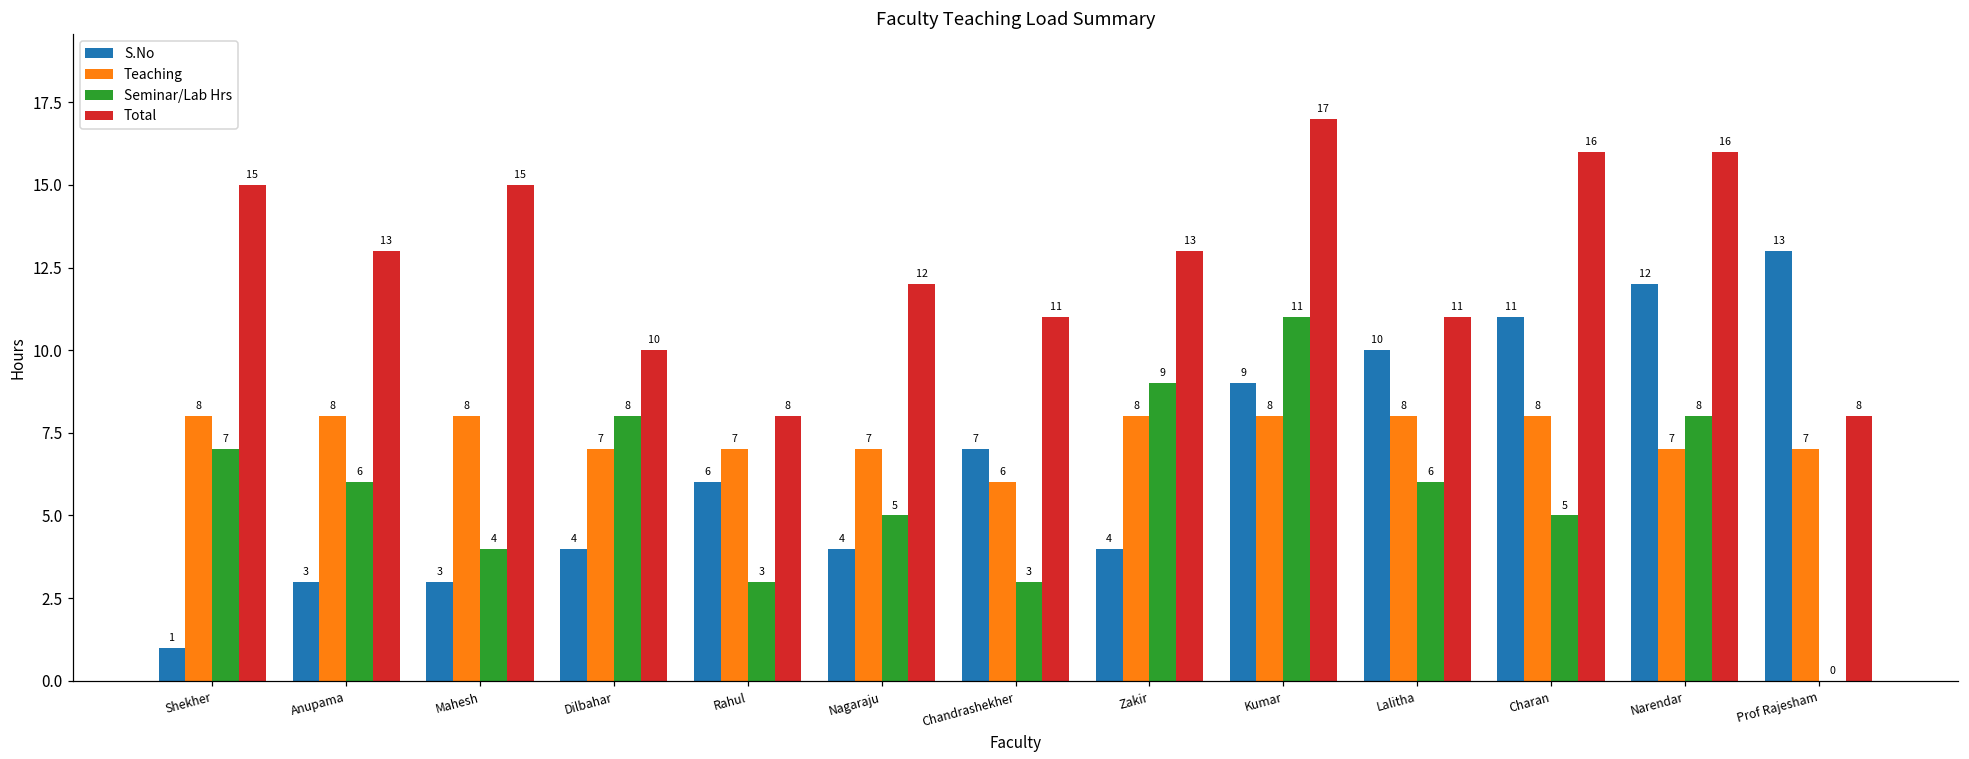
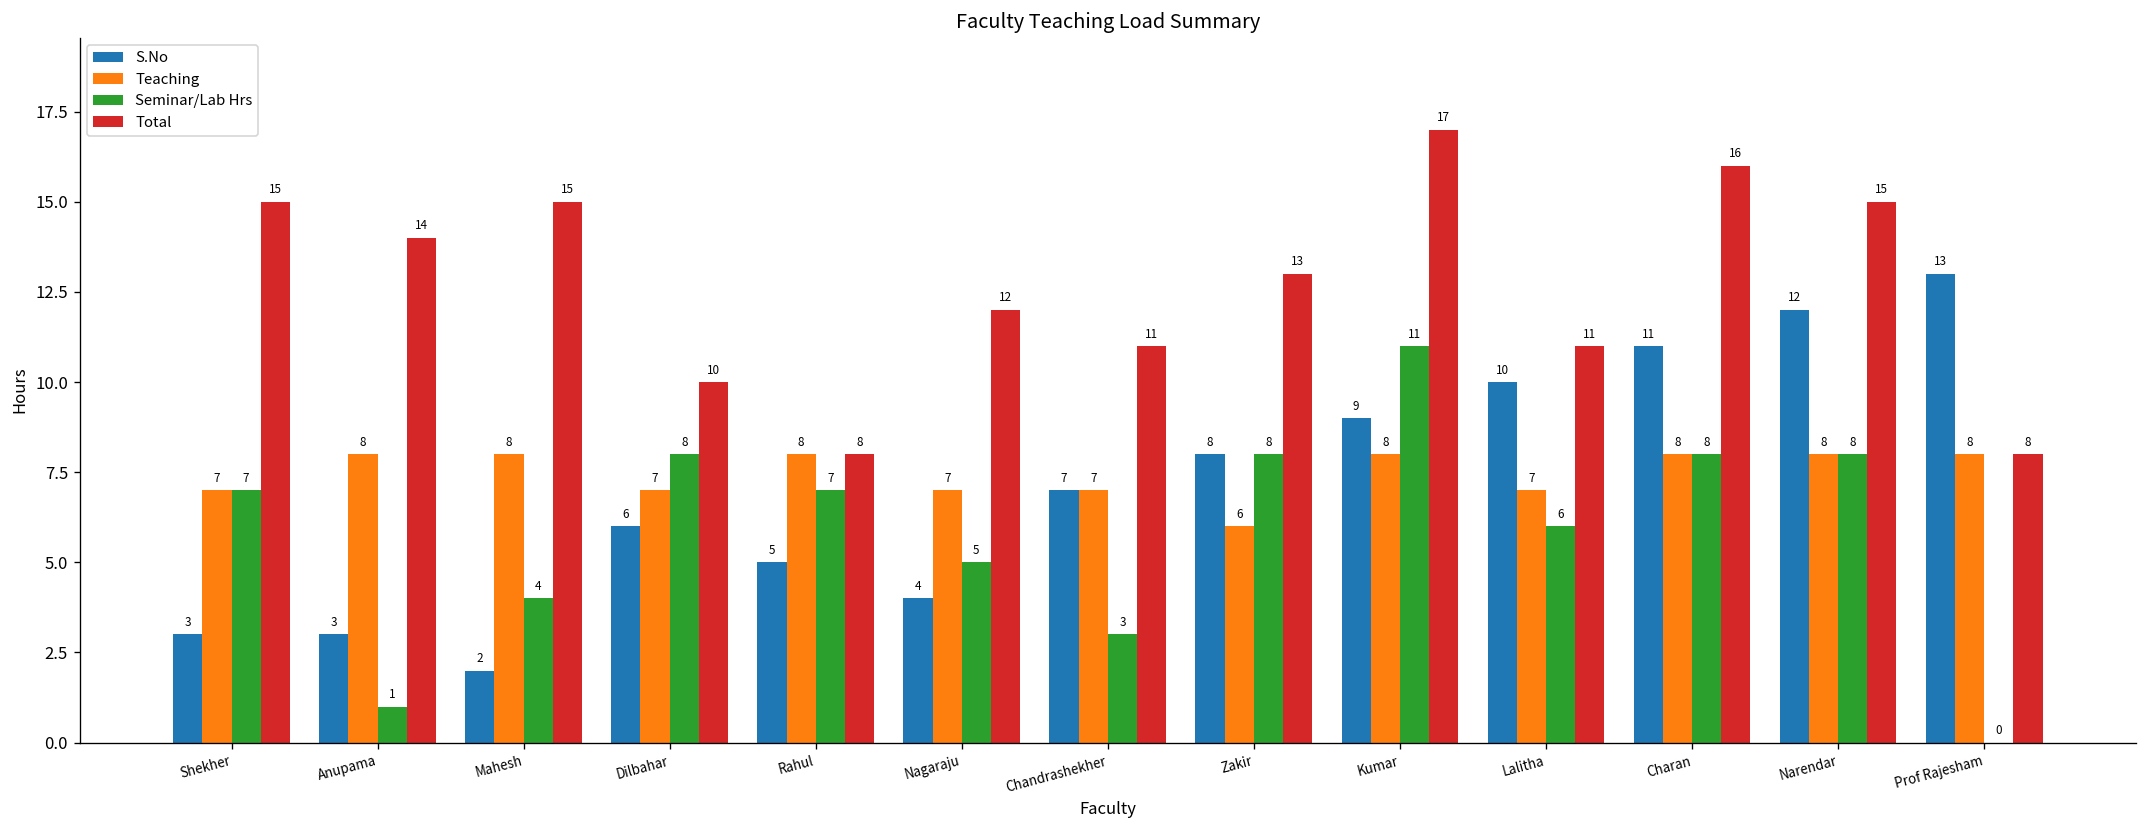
  {
    "S.No": {
-     "Shekher": 1,
+     "Shekher": 3,
      "Anupama": 3,
-     "Mahesh": 3,
-     "Dilbahar": 4,
-     "Rahul": 6,
+     "Mahesh": 2,
+     "Dilbahar": 6,
+     "Rahul": 5,
      "Nagaraju": 4,
      "Chandrashekher": 7,
-     "Zakir": 4,
+     "Zakir": 8,
      "Kumar": 9,
      "Lalitha": 10,
      "Charan": 11,
      "Narendar": 12,
      "Prof Rajesham": 13
    },
    "Teaching": {
-     "Shekher": 8,
+     "Shekher": 7,
      "Anupama": 8,
      "Mahesh": 8,
      "Dilbahar": 7,
-     "Rahul": 7,
+     "Rahul": 8,
      "Nagaraju": 7,
-     "Chandrashekher": 6,
-     "Zakir": 8,
+     "Chandrashekher": 7,
+     "Zakir": 6,
      "Kumar": 8,
-     "Lalitha": 8,
+     "Lalitha": 7,
      "Charan": 8,
-     "Narendar": 7,
-     "Prof Rajesham": 7
+     "Narendar": 8,
+     "Prof Rajesham": 8
    },
    "Seminar/Lab Hrs": {
      "Shekher": 7,
-     "Anupama": 6,
+     "Anupama": 1,
      "Mahesh": 4,
      "Dilbahar": 8,
-     "Rahul": 3,
+     "Rahul": 7,
      "Nagaraju": 5,
      "Chandrashekher": 3,
-     "Zakir": 9,
+     "Zakir": 8,
      "Kumar": 11,
      "Lalitha": 6,
-     "Charan": 5,
+     "Charan": 8,
      "Narendar": 8,
      "Prof Rajesham": 0
    },
    "Total": {
      "Shekher": 15,
-     "Anupama": 13,
+     "Anupama": 14,
      "Mahesh": 15,
      "Dilbahar": 10,
      "Rahul": 8,
      "Nagaraju": 12,
      "Chandrashekher": 11,
      "Zakir": 13,
      "Kumar": 17,
      "Lalitha": 11,
      "Charan": 16,
-     "Narendar": 16,
+     "Narendar": 15,
      "Prof Rajesham": 8
    }
  }
